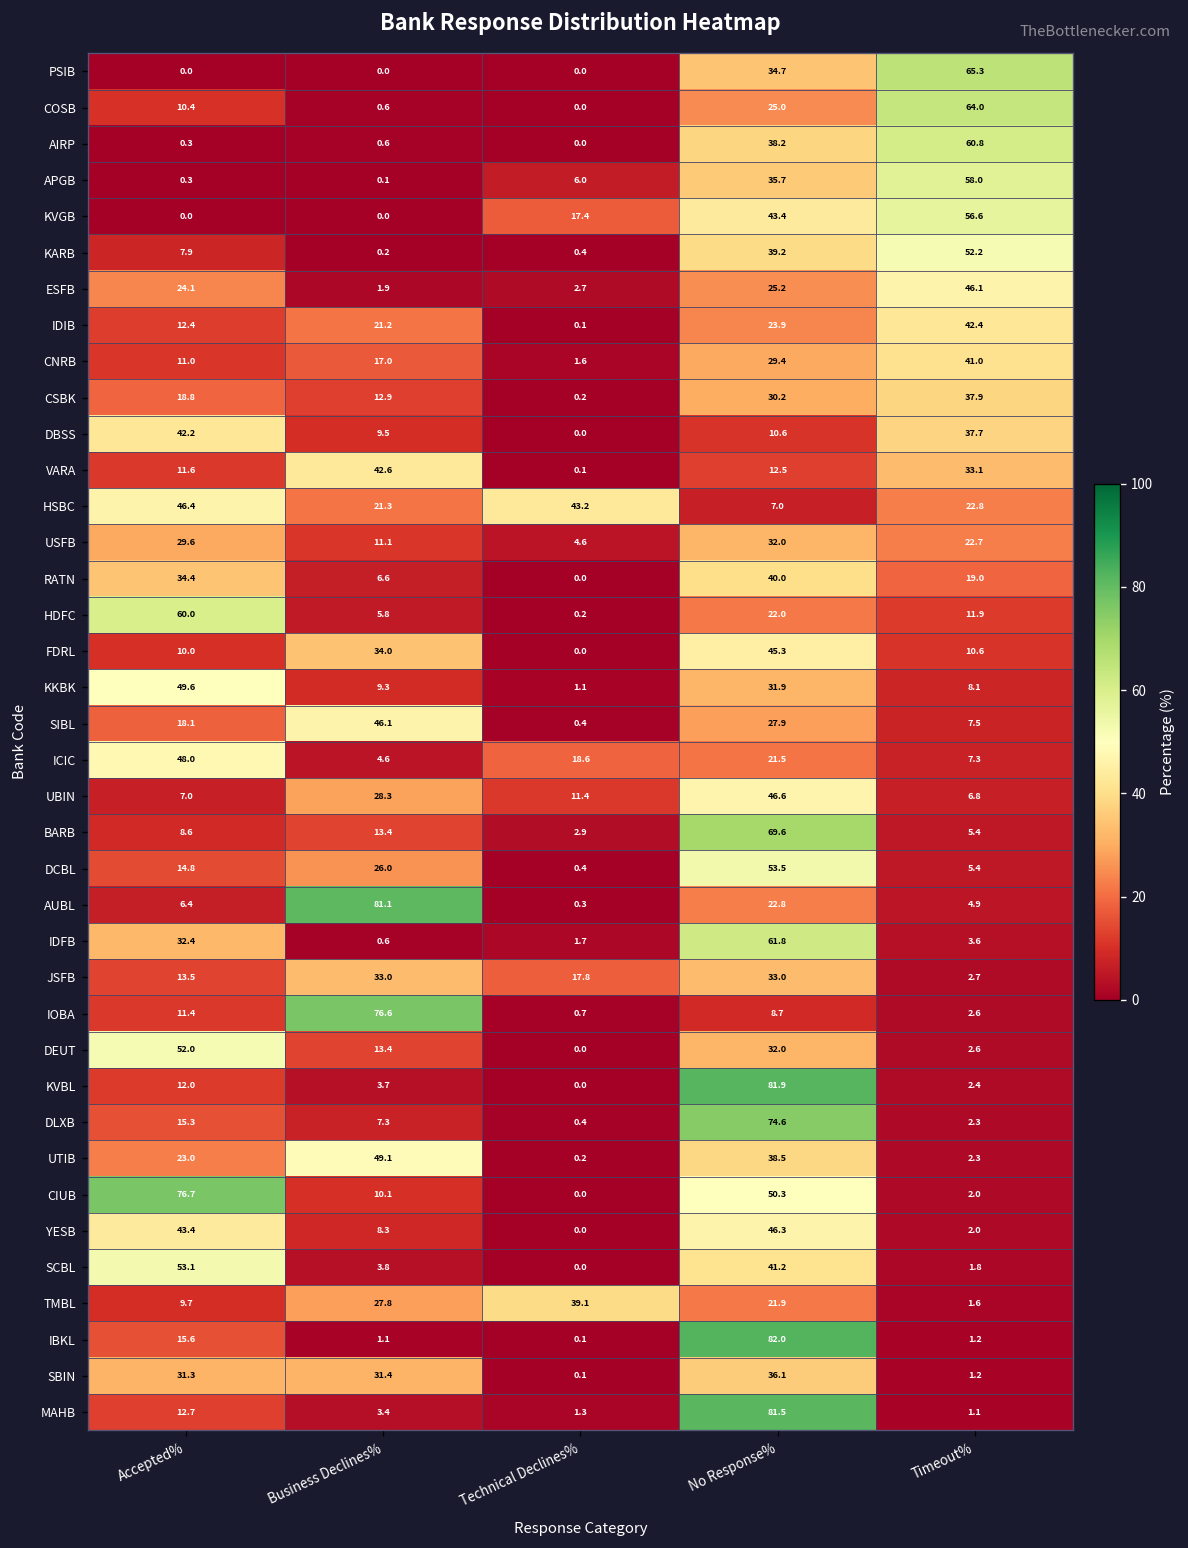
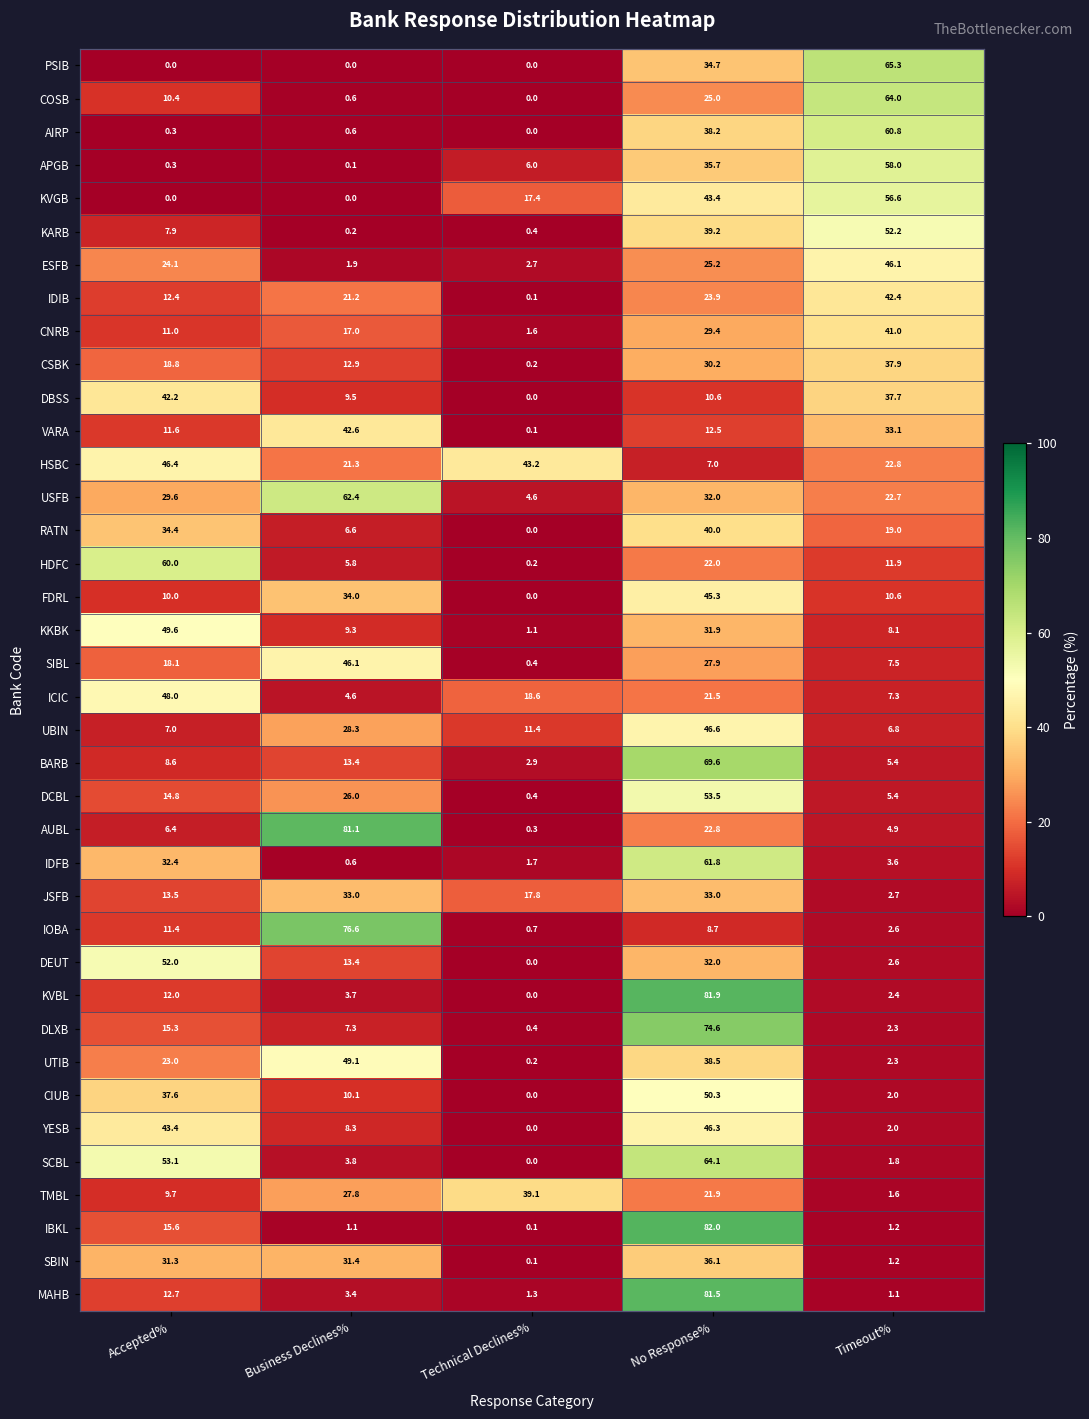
  {
    "PSIB": {
      "Accepted%": 0.0,
      "Business Declines%": 0.0,
      "Technical Declines%": 0.0,
      "No Response%": 34.7,
      "Timeout%": 65.3
    },
    "COSB": {
      "Accepted%": 10.4,
      "Business Declines%": 0.6,
      "Technical Declines%": 0.0,
      "No Response%": 25.0,
      "Timeout%": 64.0
    },
    "AIRP": {
      "Accepted%": 0.3,
      "Business Declines%": 0.6,
      "Technical Declines%": 0.0,
      "No Response%": 38.2,
      "Timeout%": 60.8
    },
    "APGB": {
      "Accepted%": 0.3,
      "Business Declines%": 0.1,
      "Technical Declines%": 6.0,
      "No Response%": 35.7,
      "Timeout%": 58.0
    },
    "KVGB": {
      "Accepted%": 0.0,
      "Business Declines%": 0.0,
      "Technical Declines%": 17.4,
      "No Response%": 43.4,
      "Timeout%": 56.6
    },
    "KARB": {
      "Accepted%": 7.9,
      "Business Declines%": 0.2,
      "Technical Declines%": 0.4,
      "No Response%": 39.2,
      "Timeout%": 52.2
    },
    "ESFB": {
      "Accepted%": 24.1,
      "Business Declines%": 1.9,
      "Technical Declines%": 2.7,
      "No Response%": 25.2,
      "Timeout%": 46.1
    },
    "IDIB": {
      "Accepted%": 12.4,
      "Business Declines%": 21.2,
      "Technical Declines%": 0.1,
      "No Response%": 23.9,
      "Timeout%": 42.4
    },
    "CNRB": {
      "Accepted%": 11.0,
      "Business Declines%": 17.0,
      "Technical Declines%": 1.6,
      "No Response%": 29.4,
      "Timeout%": 41.0
    },
    "CSBK": {
      "Accepted%": 18.8,
      "Business Declines%": 12.9,
      "Technical Declines%": 0.2,
      "No Response%": 30.2,
      "Timeout%": 37.9
    },
    "DBSS": {
      "Accepted%": 42.2,
      "Business Declines%": 9.5,
      "Technical Declines%": 0.0,
      "No Response%": 10.6,
      "Timeout%": 37.7
    },
    "VARA": {
      "Accepted%": 11.6,
      "Business Declines%": 42.6,
      "Technical Declines%": 0.1,
      "No Response%": 12.5,
      "Timeout%": 33.1
    },
    "HSBC": {
      "Accepted%": 46.4,
      "Business Declines%": 21.3,
      "Technical Declines%": 43.2,
      "No Response%": 7.0,
      "Timeout%": 22.8
    },
    "USFB": {
      "Accepted%": 29.6,
-     "Business Declines%": 11.1,
+     "Business Declines%": 62.4,
      "Technical Declines%": 4.6,
      "No Response%": 32.0,
      "Timeout%": 22.7
    },
    "RATN": {
      "Accepted%": 34.4,
      "Business Declines%": 6.6,
      "Technical Declines%": 0.0,
      "No Response%": 40.0,
      "Timeout%": 19.0
    },
    "HDFC": {
      "Accepted%": 60.0,
      "Business Declines%": 5.8,
      "Technical Declines%": 0.2,
      "No Response%": 22.0,
      "Timeout%": 11.9
    },
    "FDRL": {
      "Accepted%": 10.0,
      "Business Declines%": 34.0,
      "Technical Declines%": 0.0,
      "No Response%": 45.3,
      "Timeout%": 10.6
    },
    "KKBK": {
      "Accepted%": 49.6,
      "Business Declines%": 9.3,
      "Technical Declines%": 1.1,
      "No Response%": 31.9,
      "Timeout%": 8.1
    },
    "SIBL": {
      "Accepted%": 18.1,
      "Business Declines%": 46.1,
      "Technical Declines%": 0.4,
      "No Response%": 27.9,
      "Timeout%": 7.5
    },
    "ICIC": {
      "Accepted%": 48.0,
      "Business Declines%": 4.6,
      "Technical Declines%": 18.6,
      "No Response%": 21.5,
      "Timeout%": 7.3
    },
    "UBIN": {
      "Accepted%": 7.0,
      "Business Declines%": 28.3,
      "Technical Declines%": 11.4,
      "No Response%": 46.6,
      "Timeout%": 6.8
    },
    "BARB": {
      "Accepted%": 8.6,
      "Business Declines%": 13.4,
      "Technical Declines%": 2.9,
      "No Response%": 69.6,
      "Timeout%": 5.4
    },
    "DCBL": {
      "Accepted%": 14.8,
      "Business Declines%": 26.0,
      "Technical Declines%": 0.4,
      "No Response%": 53.5,
      "Timeout%": 5.4
    },
    "AUBL": {
      "Accepted%": 6.4,
      "Business Declines%": 81.1,
      "Technical Declines%": 0.3,
      "No Response%": 22.8,
      "Timeout%": 4.9
    },
    "IDFB": {
      "Accepted%": 32.4,
      "Business Declines%": 0.6,
      "Technical Declines%": 1.7,
      "No Response%": 61.8,
      "Timeout%": 3.6
    },
    "JSFB": {
      "Accepted%": 13.5,
      "Business Declines%": 33.0,
      "Technical Declines%": 17.8,
      "No Response%": 33.0,
      "Timeout%": 2.7
    },
    "IOBA": {
      "Accepted%": 11.4,
      "Business Declines%": 76.6,
      "Technical Declines%": 0.7,
      "No Response%": 8.7,
      "Timeout%": 2.6
    },
    "DEUT": {
      "Accepted%": 52.0,
      "Business Declines%": 13.4,
      "Technical Declines%": 0.0,
      "No Response%": 32.0,
      "Timeout%": 2.6
    },
    "KVBL": {
      "Accepted%": 12.0,
      "Business Declines%": 3.7,
      "Technical Declines%": 0.0,
      "No Response%": 81.9,
      "Timeout%": 2.4
    },
    "DLXB": {
      "Accepted%": 15.3,
      "Business Declines%": 7.3,
      "Technical Declines%": 0.4,
      "No Response%": 74.6,
      "Timeout%": 2.3
    },
    "UTIB": {
      "Accepted%": 23.0,
      "Business Declines%": 49.1,
      "Technical Declines%": 0.2,
      "No Response%": 38.5,
      "Timeout%": 2.3
    },
    "CIUB": {
-     "Accepted%": 76.7,
+     "Accepted%": 37.6,
      "Business Declines%": 10.1,
      "Technical Declines%": 0.0,
      "No Response%": 50.3,
      "Timeout%": 2.0
    },
    "YESB": {
      "Accepted%": 43.4,
      "Business Declines%": 8.3,
      "Technical Declines%": 0.0,
      "No Response%": 46.3,
      "Timeout%": 2.0
    },
    "SCBL": {
      "Accepted%": 53.1,
      "Business Declines%": 3.8,
      "Technical Declines%": 0.0,
-     "No Response%": 41.2,
+     "No Response%": 64.1,
      "Timeout%": 1.8
    },
    "TMBL": {
      "Accepted%": 9.7,
      "Business Declines%": 27.8,
      "Technical Declines%": 39.1,
      "No Response%": 21.9,
      "Timeout%": 1.6
    },
    "IBKL": {
      "Accepted%": 15.6,
      "Business Declines%": 1.1,
      "Technical Declines%": 0.1,
      "No Response%": 82.0,
      "Timeout%": 1.2
    },
    "SBIN": {
      "Accepted%": 31.3,
      "Business Declines%": 31.4,
      "Technical Declines%": 0.1,
      "No Response%": 36.1,
      "Timeout%": 1.2
    },
    "MAHB": {
      "Accepted%": 12.7,
      "Business Declines%": 3.4,
      "Technical Declines%": 1.3,
      "No Response%": 81.5,
      "Timeout%": 1.1
    }
  }
